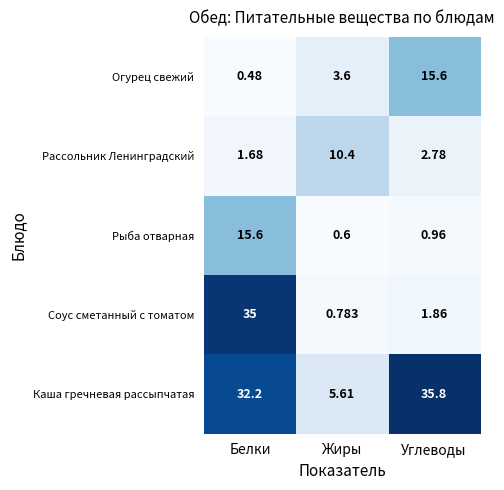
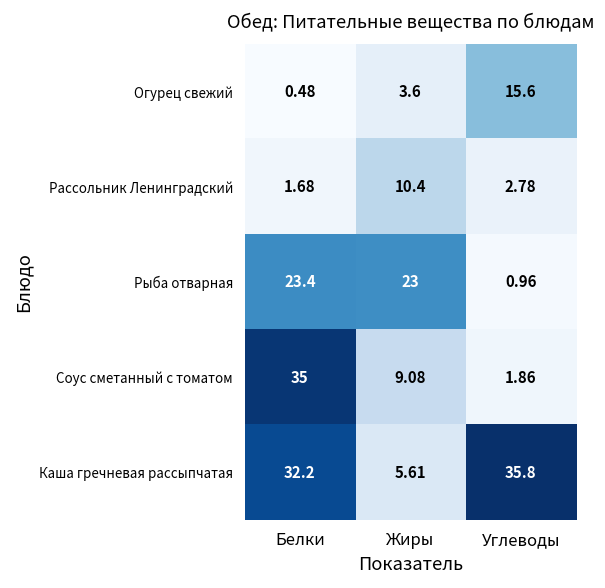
  {
    "Огурец свежий": {
      "Белки": 0.48,
      "Жиры": 3.6,
      "Углеводы": 15.6
    },
    "Рассольник Ленинградский": {
      "Белки": 1.68,
      "Жиры": 10.4,
      "Углеводы": 2.78
    },
    "Рыба отварная": {
-     "Белки": 15.6,
-     "Жиры": 0.6,
+     "Белки": 23.4,
+     "Жиры": 23,
      "Углеводы": 0.96
    },
    "Соус сметанный с томатом": {
      "Белки": 35,
-     "Жиры": 0.783,
+     "Жиры": 9.08,
      "Углеводы": 1.86
    },
    "Каша гречневая рассыпчатая": {
      "Белки": 32.2,
      "Жиры": 5.61,
      "Углеводы": 35.8
    }
  }
